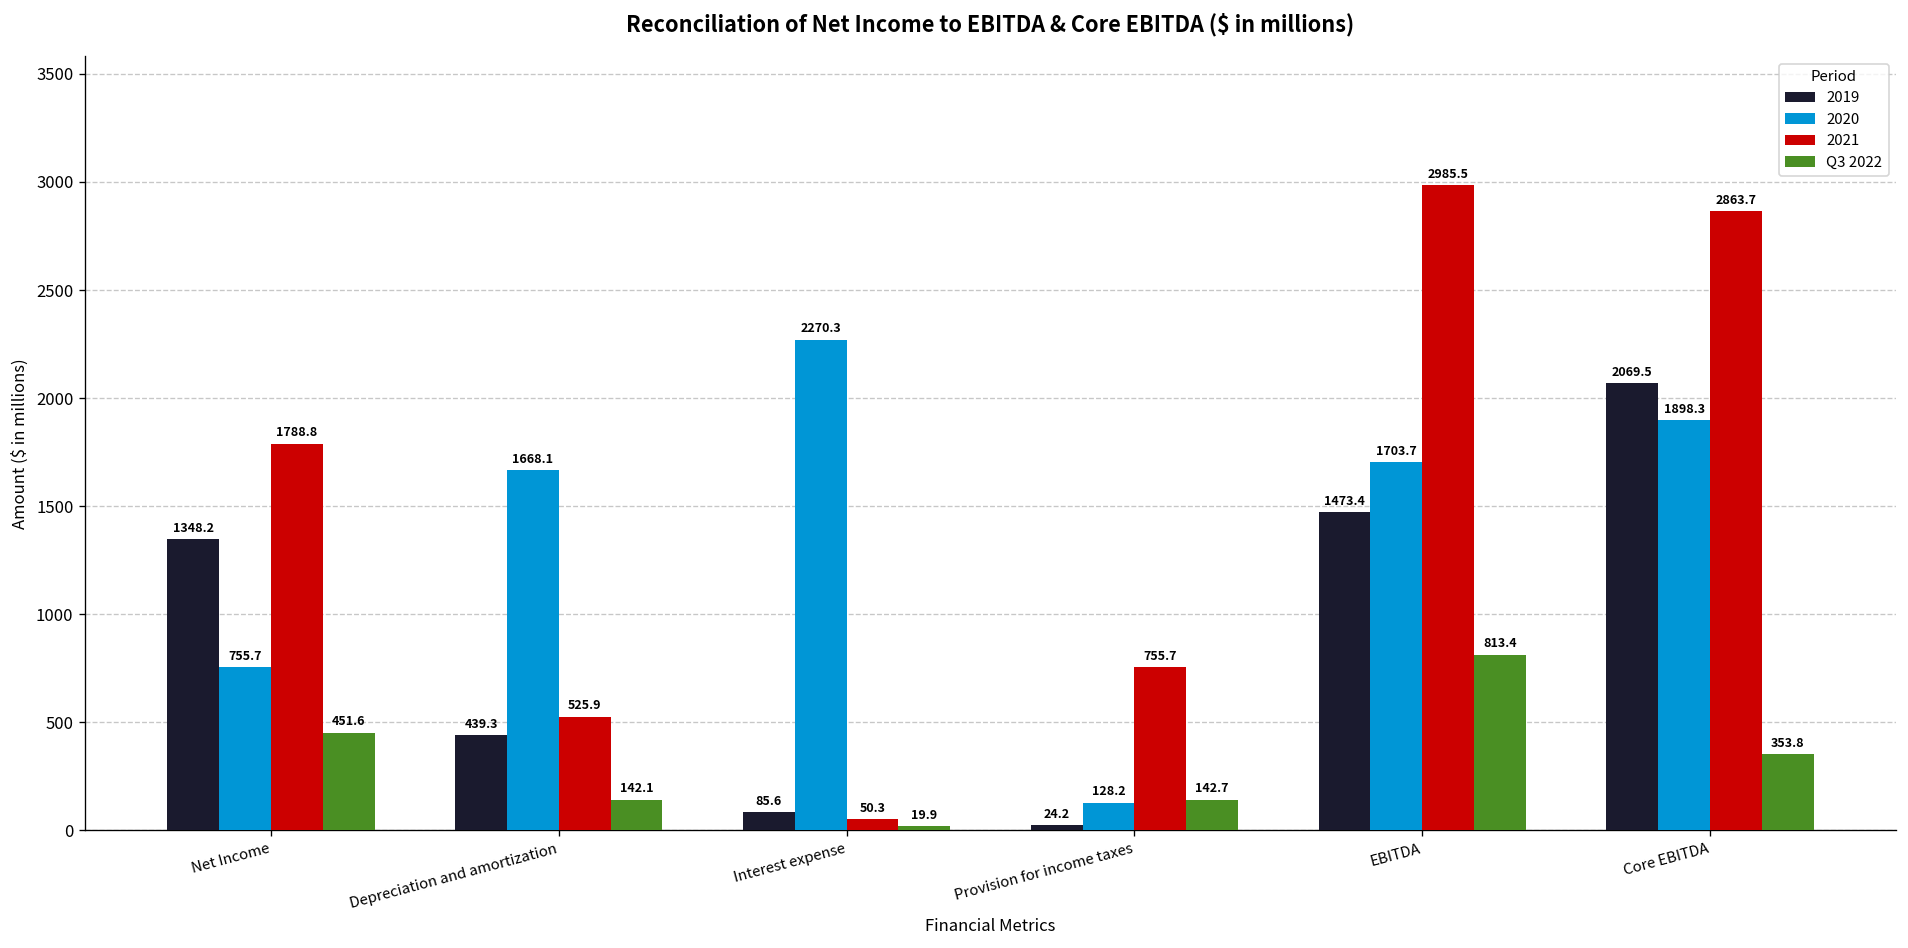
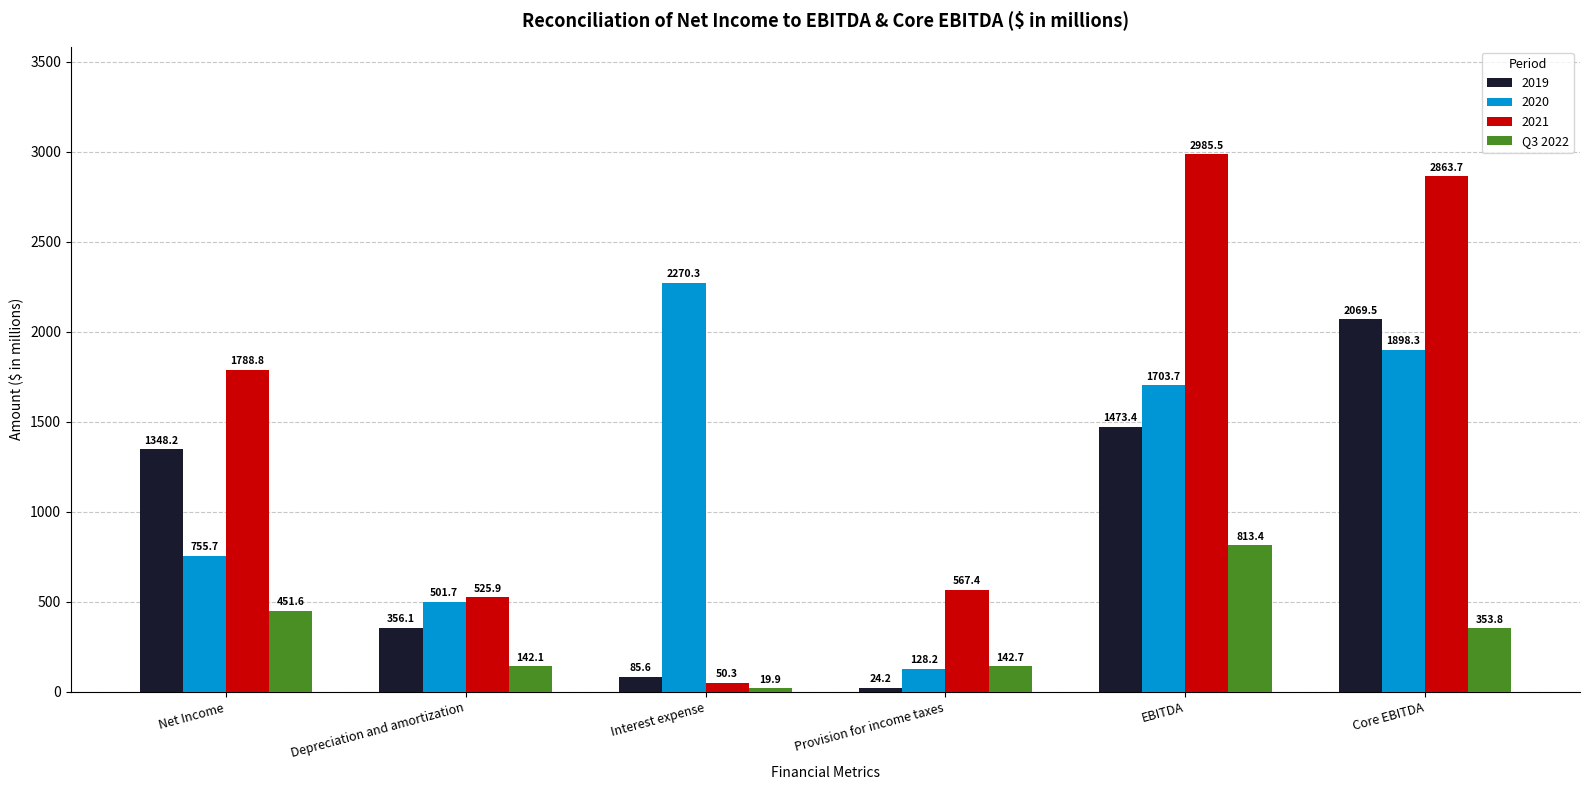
  {
    "2019": {
      "Net Income": 1348.2,
-     "Depreciation and amortization": 439.3,
+     "Depreciation and amortization": 356.1,
      "Interest expense": 85.6,
      "Provision for income taxes": 24.2,
      "EBITDA": 1473.4,
      "Core EBITDA": 2069.5
    },
    "2020": {
      "Net Income": 755.7,
-     "Depreciation and amortization": 1668.1,
+     "Depreciation and amortization": 501.7,
      "Interest expense": 2270.3,
      "Provision for income taxes": 128.2,
      "EBITDA": 1703.7,
      "Core EBITDA": 1898.3
    },
    "2021": {
      "Net Income": 1788.8,
      "Depreciation and amortization": 525.9,
      "Interest expense": 50.3,
-     "Provision for income taxes": 755.7,
+     "Provision for income taxes": 567.4,
      "EBITDA": 2985.5,
      "Core EBITDA": 2863.7
    },
    "Q3 2022": {
      "Net Income": 451.6,
      "Depreciation and amortization": 142.1,
      "Interest expense": 19.9,
      "Provision for income taxes": 142.7,
      "EBITDA": 813.4,
      "Core EBITDA": 353.8
    }
  }
